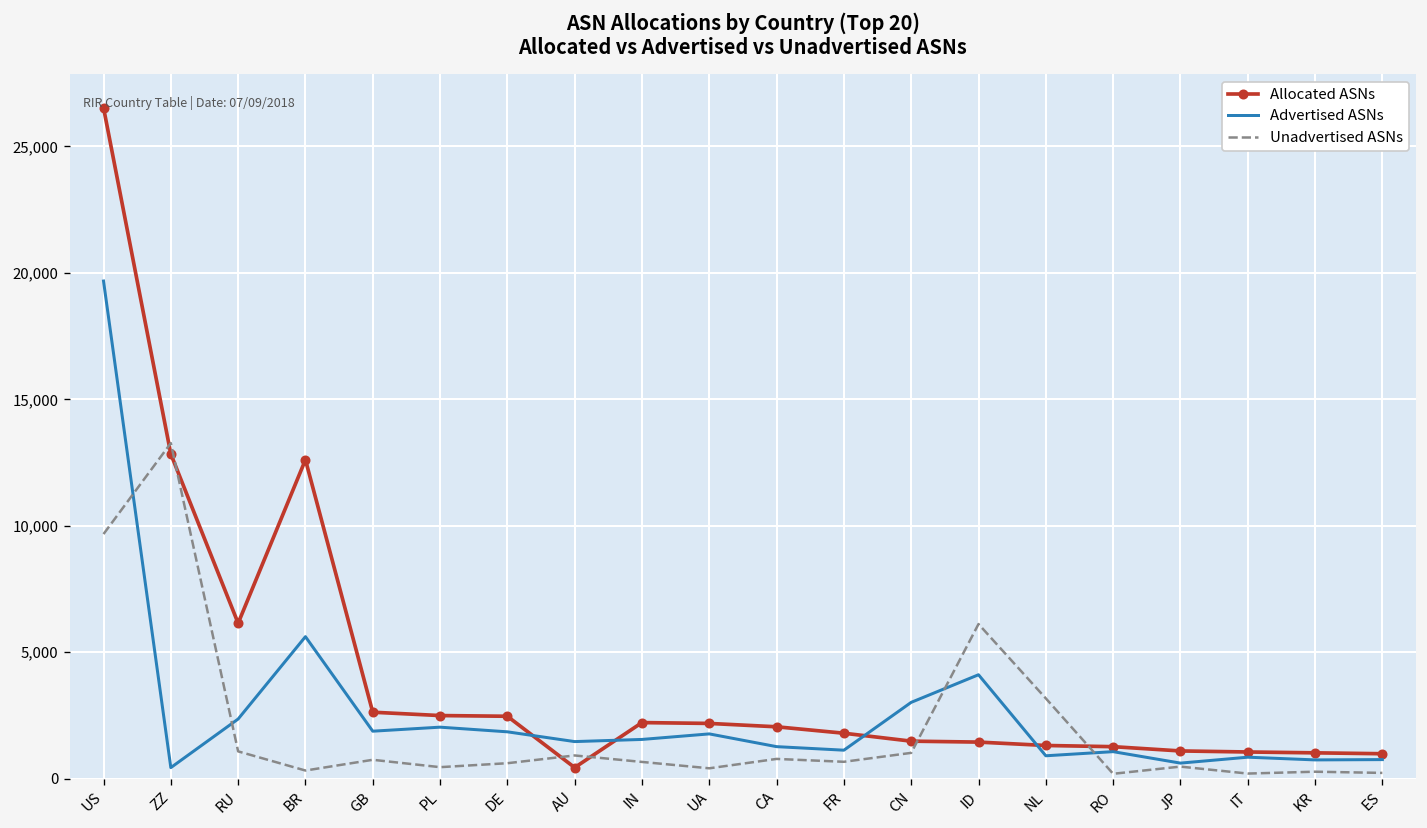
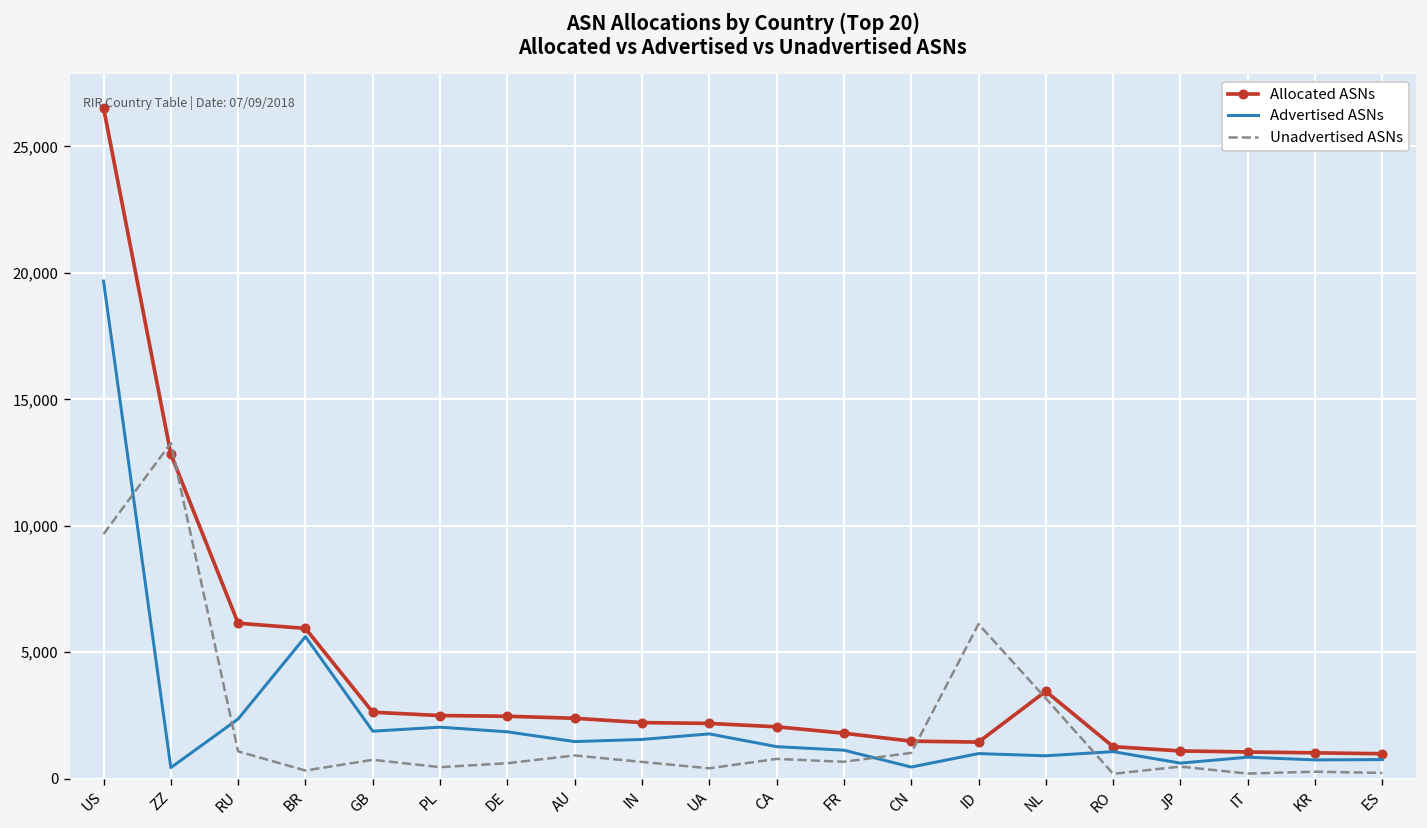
  {
    "Allocated ASNs": {
      "ZZ": "12,800",
      "RU": "6,100",
-     "BR": "12,600",
+     "BR": "5,900",
      "GB": "2,600",
      "PL": "2,500",
      "DE": "2,500",
-     "AU": "400",
+     "AU": "2,400",
      "IN": "2,200",
      "UA": "2,200",
      "CA": "2,100",
      "FR": "1,800",
      "CN": "1,500",
      "ID": "1,500",
-     "NL": "1,300",
+     "NL": "3,500",
      "RO": "1,300",
      "JP": "1,100",
      "IT": "1,100",
      "KR": "1,000",
      "ES": "1,000"
    },
    "Advertised ASNs": {
      "US": "19,700",
      "ZZ": "400",
      "RU": "2,400",
      "BR": "5,600",
      "GB": "1,900",
      "PL": "2,000",
      "DE": "1,900",
      "AU": "1,500",
      "IN": "1,600",
      "UA": "1,800",
      "CA": "1,300",
      "FR": "1,100",
-     "CN": "3,000",
-     "ID": "4,100",
+     "CN": "500",
+     "ID": "1,000",
      "NL": "900",
      "RO": "1,100",
      "JP": "600",
      "IT": "900",
      "KR": "700",
      "ES": "800"
    },
    "Unadvertised ASNs": {
      "US": "9,700",
      "ZZ": "13,300",
      "RU": "1,100",
      "BR": "300",
      "GB": "800",
      "PL": "500",
      "DE": "600",
      "AU": "900",
      "IN": "700",
      "UA": "400",
      "CA": "800",
      "FR": "700",
      "CN": "1,000",
      "ID": "6,100",
      "NL": "3,200",
      "RO": "200",
      "JP": "500",
      "IT": "200",
      "KR": "300",
      "ES": "200"
    }
  }
